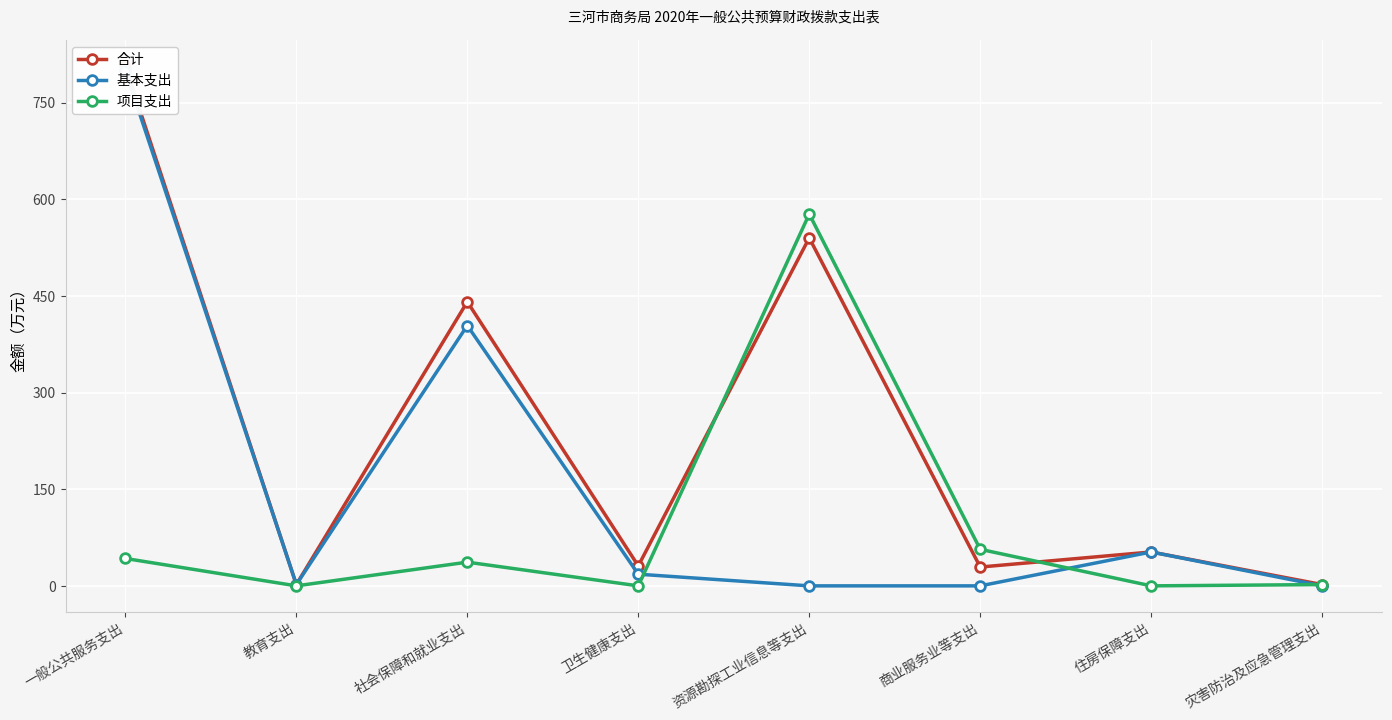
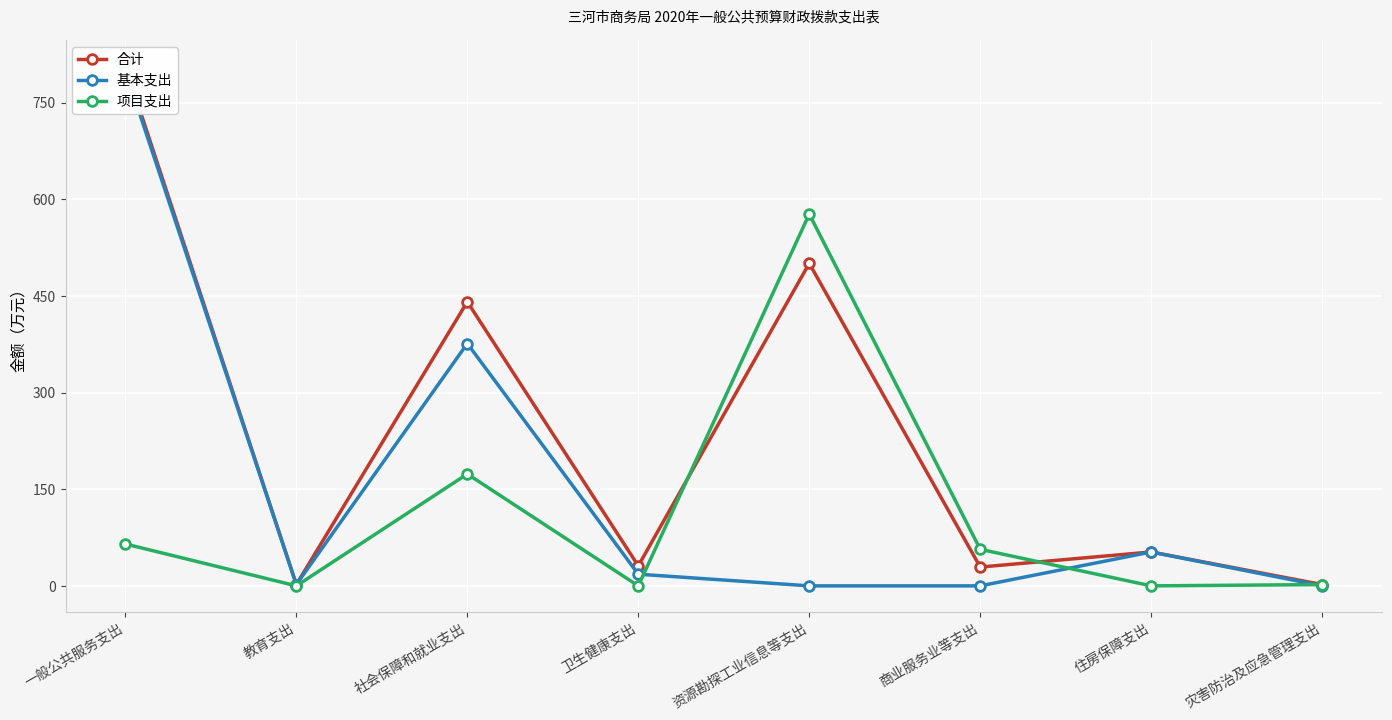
  {
    "合计": {
      "社会保障和就业支出": 440,
      "卫生健康支出": 30,
-     "资源勘探工业信息等支出": 540,
+     "资源勘探工业信息等支出": 500,
      "商业服务业等支出": 30
    },
    "基本支出": {
-     "社会保障和就业支出": 400,
+     "社会保障和就业支出": 380,
      "卫生健康支出": 20,
      "资源勘探工业信息等支出": 0,
      "商业服务业等支出": 0
    },
    "项目支出": {
-     "一般公共服务支出": 40,
-     "社会保障和就业支出": 40,
+     "一般公共服务支出": 70,
+     "社会保障和就业支出": 170,
      "卫生健康支出": 0,
      "资源勘探工业信息等支出": 580,
      "商业服务业等支出": 60,
      "住房保障支出": 0
    }
  }
